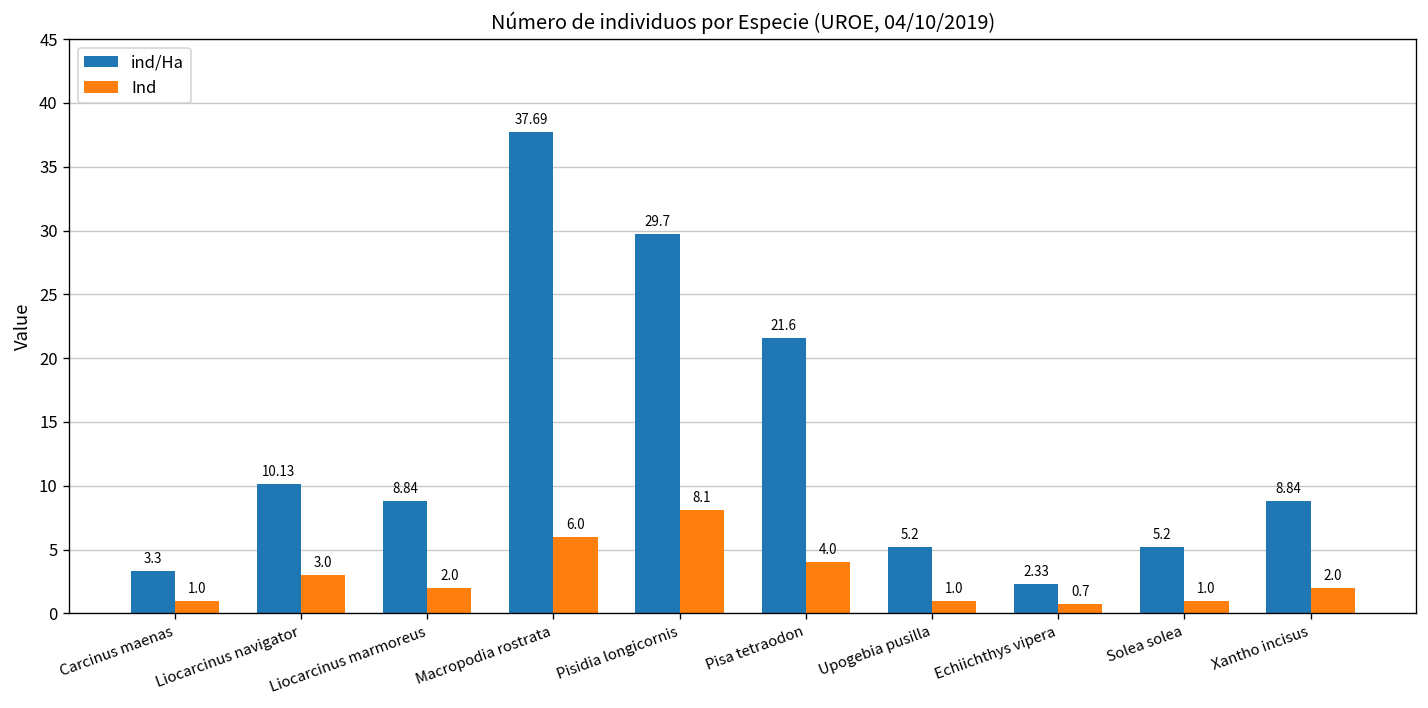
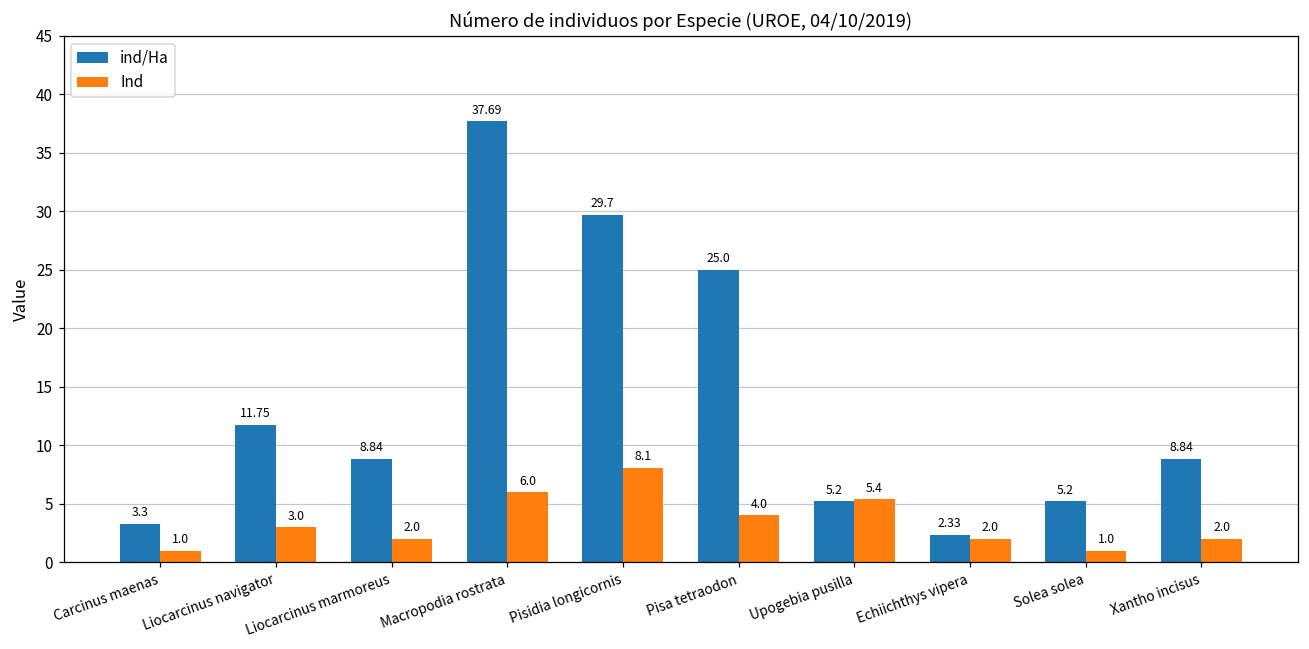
  {
    "ind/Ha": {
      "Carcinus maenas": 3.3,
-     "Liocarcinus navigator": 10.13,
+     "Liocarcinus navigator": 11.75,
      "Liocarcinus marmoreus": 8.84,
      "Macropodia rostrata": 37.69,
      "Pisidia longicornis": 29.7,
-     "Pisa tetraodon": 21.6,
+     "Pisa tetraodon": 25.0,
      "Upogebia pusilla": 5.2,
      "Echiichthys vipera": 2.33,
      "Solea solea": 5.2,
      "Xantho incisus": 8.84
    },
    "Ind": {
      "Carcinus maenas": 1.0,
      "Liocarcinus navigator": 3.0,
      "Liocarcinus marmoreus": 2.0,
      "Macropodia rostrata": 6.0,
      "Pisidia longicornis": 8.1,
      "Pisa tetraodon": 4.0,
-     "Upogebia pusilla": 1.0,
-     "Echiichthys vipera": 0.7,
+     "Upogebia pusilla": 5.4,
+     "Echiichthys vipera": 2.0,
      "Solea solea": 1.0,
      "Xantho incisus": 2.0
    }
  }
